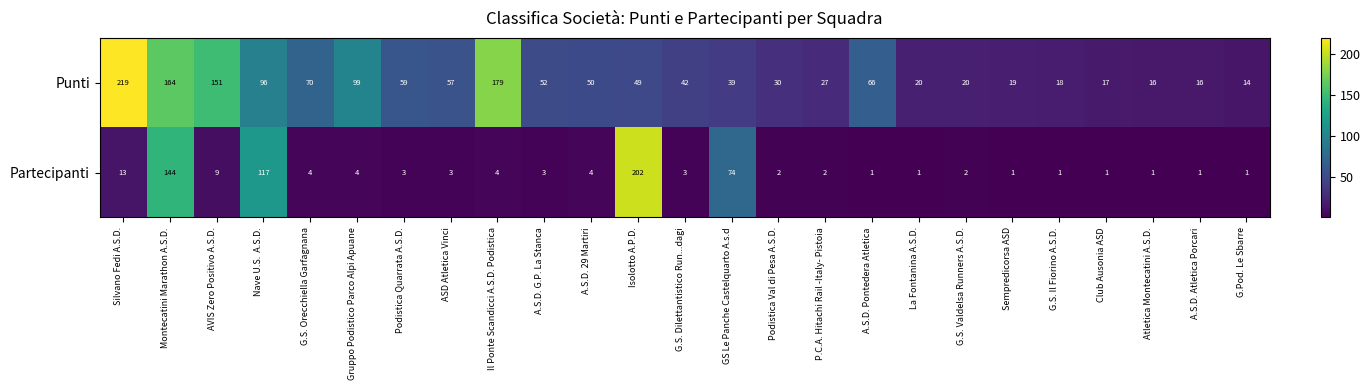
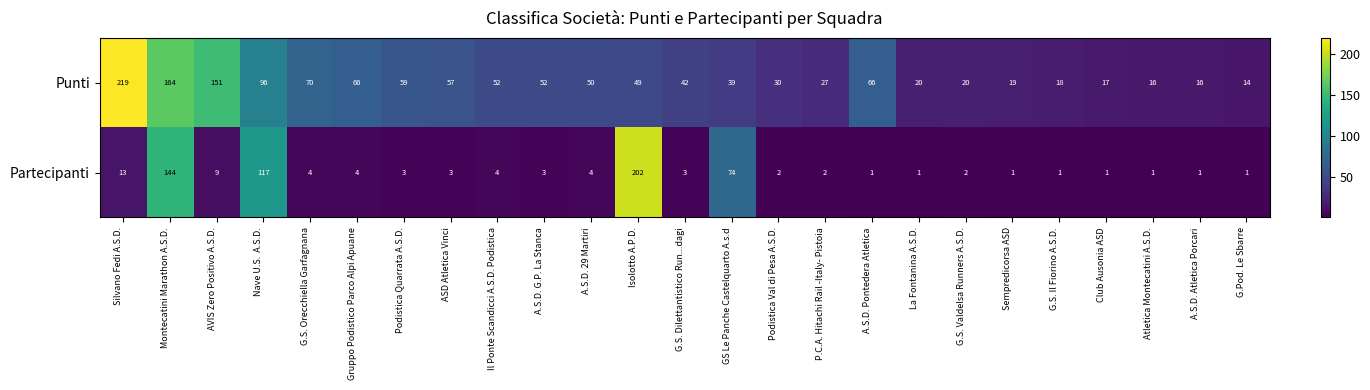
  {
    "Punti": {
      "Silvano Fedi A.S.D.": 219,
      "Montecatini Marathon A.S.D.": 164,
      "AVIS Zero Positivo A.S.D.": 151,
      "Nave U.S. A.S.D.": 96,
      "G.S. Orecchiella Garfagnana": 70,
-     "Gruppo Podistico Parco Alpi Apuane": 99,
+     "Gruppo Podistico Parco Alpi Apuane": 66,
      "Podistica Quarrata A.S.D.": 59,
      "ASD Atletica Vinci": 57,
-     "Il Ponte Scandicci A.S.D. Podistica": 179,
+     "Il Ponte Scandicci A.S.D. Podistica": 52,
      "A.S.D. G.P. La Stanca": 52,
      "A.S.D. 29 Martiri": 50,
      "Isolotto A.P.D.": 49,
      "G.S. Dilettantistico Run...dagi": 42,
      "GS Le Panche Castelquarto A.s.d": 39,
      "Podistica Val di Pesa A.S.D.": 30,
      "P.C.A. Hitachi Rail -Italy- Pistoia": 27,
      "A.S.D. Pontedera Atletica": 66,
      "La Fontanina A.S.D.": 20,
      "G.S. Valdelsa Runners A.S.D.": 20,
      "Sempredicorsa ASD": 19,
      "G.S. Il Fiorino A.S.D.": 18,
      "Club Ausonia ASD": 17,
      "Atletica Montecatini A.S.D.": 16,
      "A.S.D. Atletica Porcari": 16,
      "G.Pod. Le Sbarre": 14
    },
    "Partecipanti": {
      "Silvano Fedi A.S.D.": 13,
      "Montecatini Marathon A.S.D.": 144,
      "AVIS Zero Positivo A.S.D.": 9,
      "Nave U.S. A.S.D.": 117,
      "G.S. Orecchiella Garfagnana": 4,
      "Gruppo Podistico Parco Alpi Apuane": 4,
      "Podistica Quarrata A.S.D.": 3,
      "ASD Atletica Vinci": 3,
      "Il Ponte Scandicci A.S.D. Podistica": 4,
      "A.S.D. G.P. La Stanca": 3,
      "A.S.D. 29 Martiri": 4,
      "Isolotto A.P.D.": 202,
      "G.S. Dilettantistico Run...dagi": 3,
      "GS Le Panche Castelquarto A.s.d": 74,
      "Podistica Val di Pesa A.S.D.": 2,
      "P.C.A. Hitachi Rail -Italy- Pistoia": 2,
      "A.S.D. Pontedera Atletica": 1,
      "La Fontanina A.S.D.": 1,
      "G.S. Valdelsa Runners A.S.D.": 2,
      "Sempredicorsa ASD": 1,
      "G.S. Il Fiorino A.S.D.": 1,
      "Club Ausonia ASD": 1,
      "Atletica Montecatini A.S.D.": 1,
      "A.S.D. Atletica Porcari": 1,
      "G.Pod. Le Sbarre": 1
    }
  }
